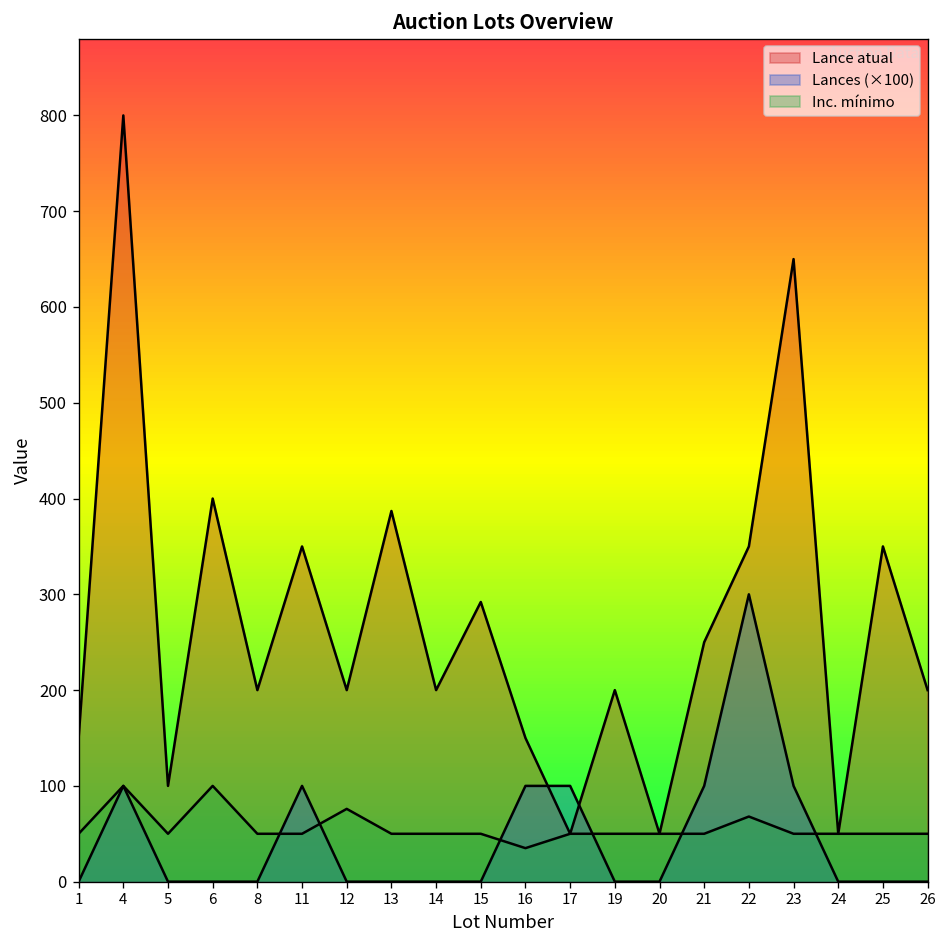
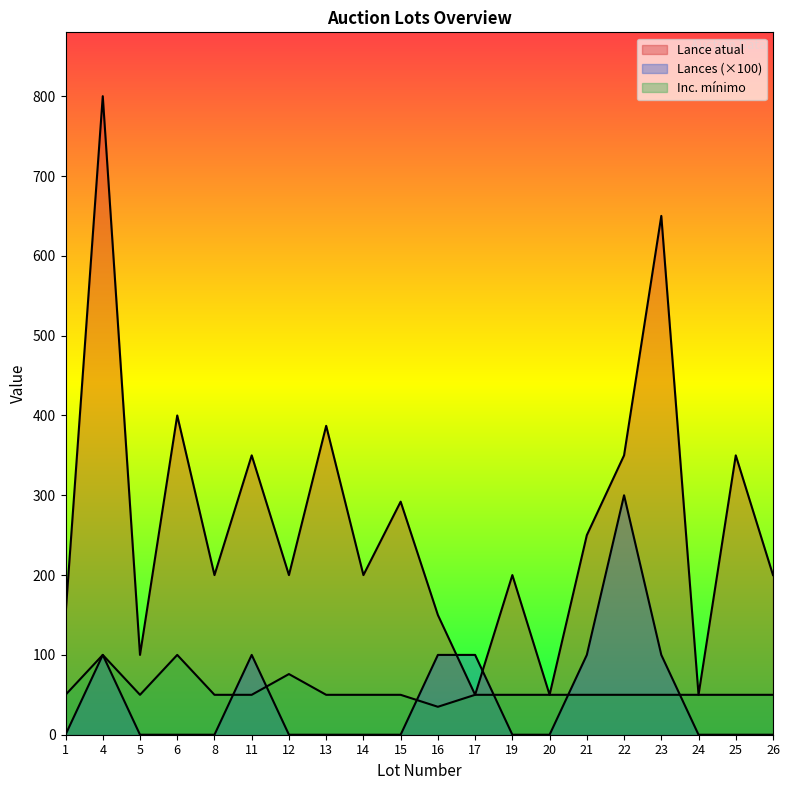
  {
    "Lance atual": {
      "1": 150,
      "4": 800,
      "5": 100,
      "6": 400,
      "8": 200,
      "11": 350,
      "12": 200,
      "13": 390,
      "14": 200,
      "15": 290,
      "16": 150,
      "19": 200,
      "21": 250,
      "22": 350,
      "23": 650,
      "25": 350,
      "26": 200
    },
    "Lances (×100)": {
      "1": 0,
      "5": 0,
      "6": 0,
      "8": 0,
      "11": 100,
      "12": 0,
      "13": 0,
      "14": 0,
      "15": 0,
      "16": 100,
      "17": 100,
      "19": 0,
      "20": 0,
      "21": 100,
      "22": 300,
      "23": 100,
      "24": 0,
      "25": 0,
      "26": 0
    },
    "Inc. mínimo": {
      "1": 50,
      "5": 50,
      "6": 100,
      "8": 50,
      "11": 50,
      "12": 80,
      "13": 50,
      "14": 50,
      "15": 50,
      "16": 40,
      "19": 50,
      "21": 50,
-     "22": 70,
+     "22": 50,
      "23": 50,
      "25": 50,
      "26": 50
    }
  }
